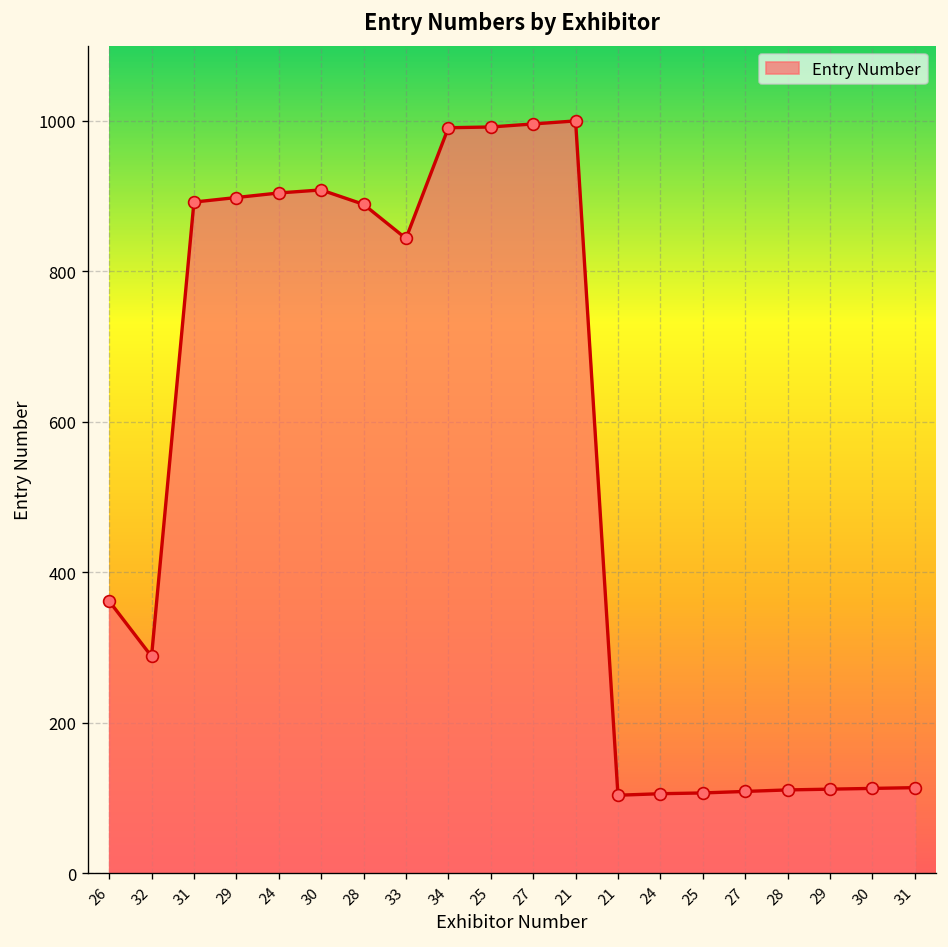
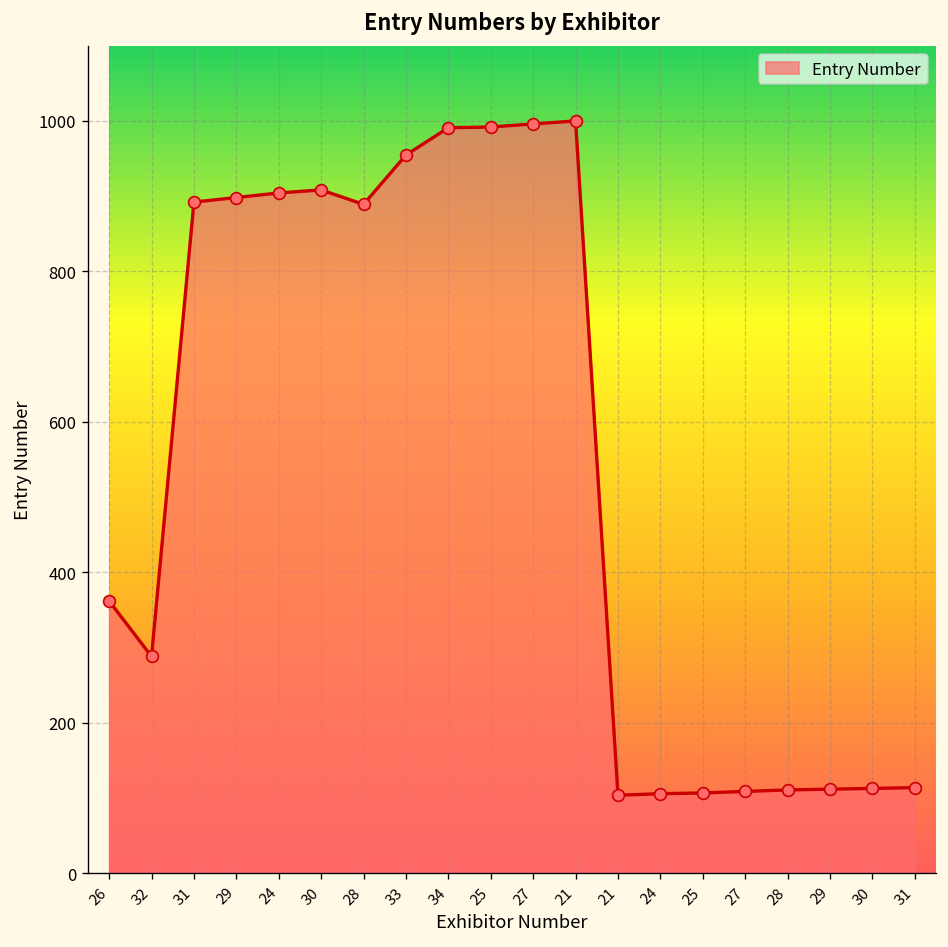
  {
    "26": 360,
    "32": 290,
-   "33": 840,
+   "33": 950,
    "34": 990
  }
